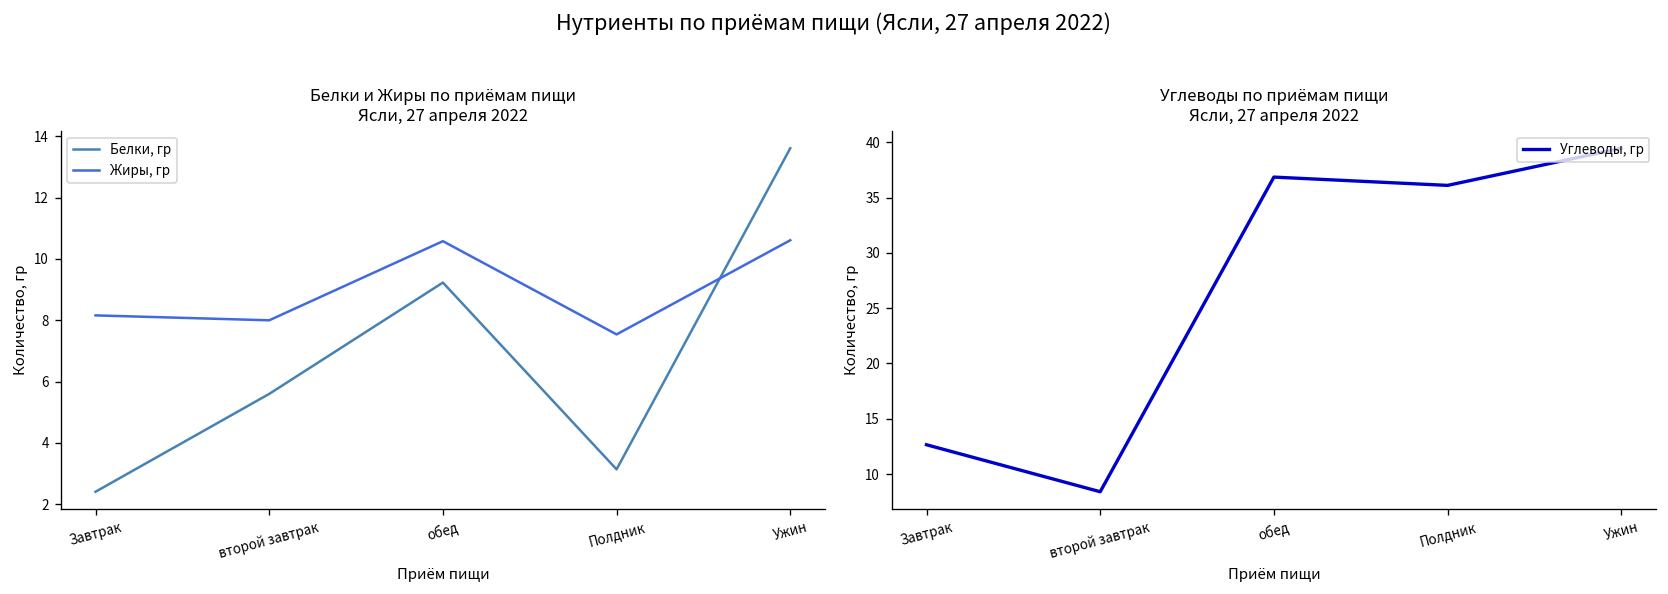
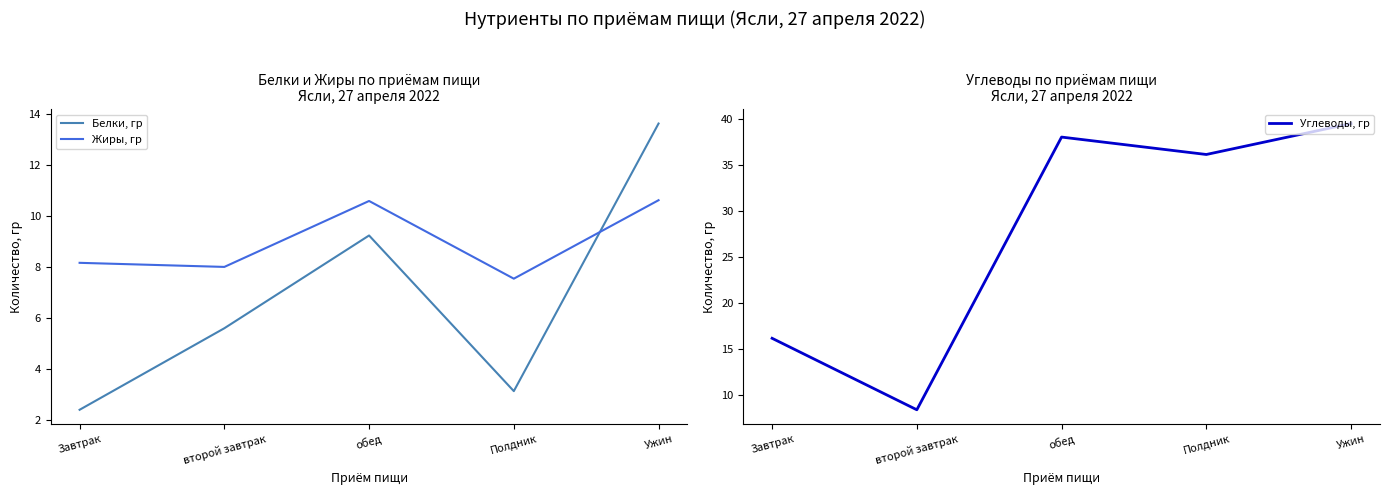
  {
    "Углеводы по приёмам пищи Ясли, 27 апреля 2022": {
-     "Завтрак": 13,
+     "Завтрак": 16,
      "второй завтрак": 8,
-     "обед": 37,
+     "обед": 38,
      "Полдник": 36
    }
  }
